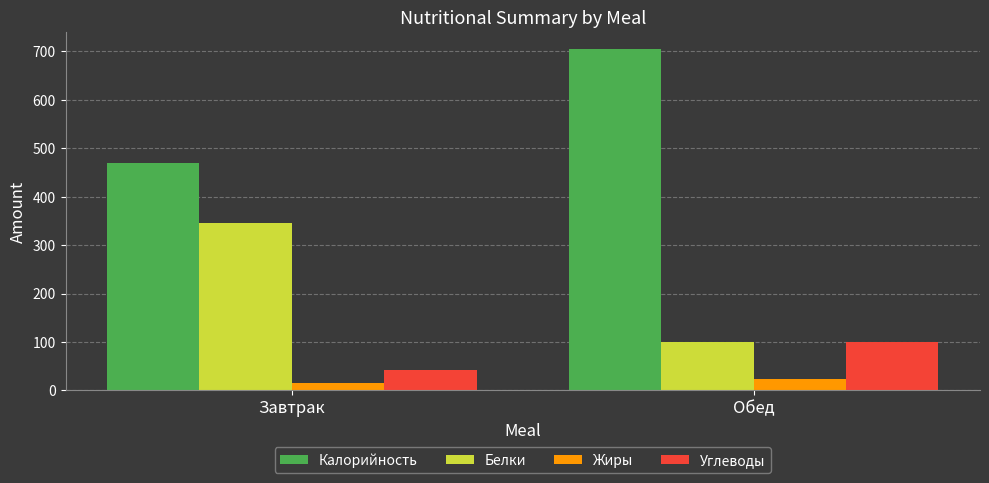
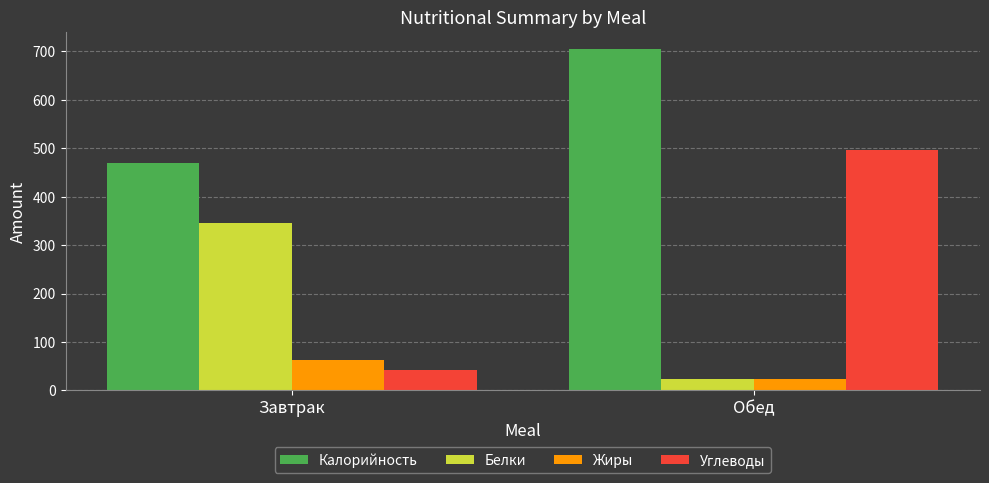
  {
    "Калорийность": {
      "Завтрак": 470,
      "Обед": 710
    },
    "Белки": {
      "Завтрак": 340,
-     "Обед": 100
+     "Обед": 20
    },
    "Жиры": {
-     "Завтрак": 20,
+     "Завтрак": 60,
      "Обед": 20
    },
    "Углеводы": {
      "Завтрак": 40,
-     "Обед": 100
+     "Обед": 500
    }
  }
